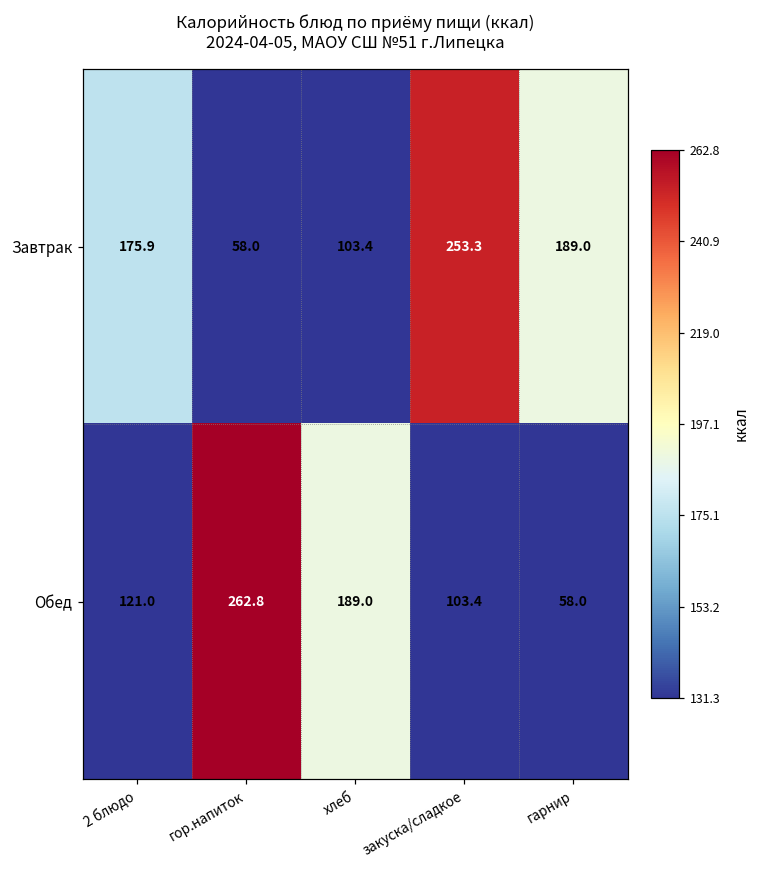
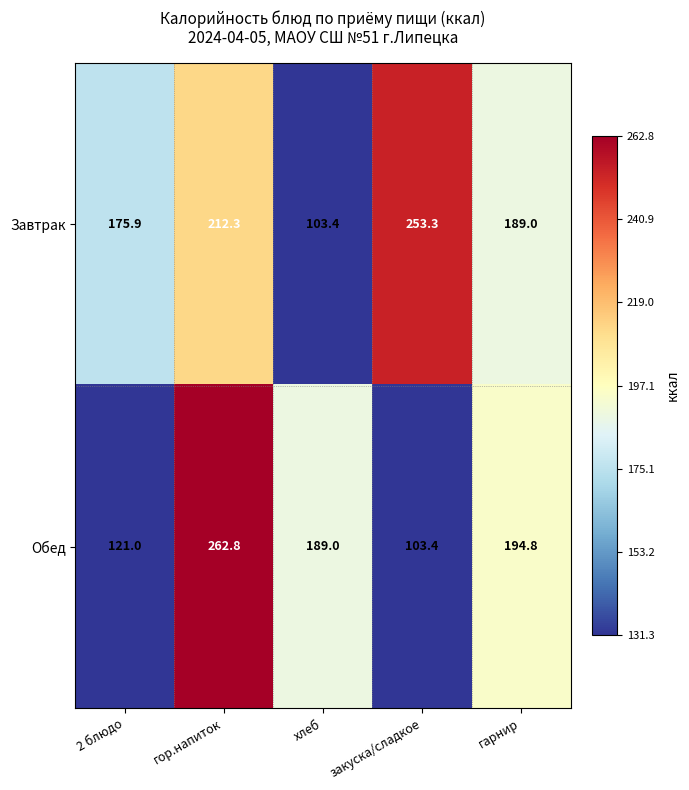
  {
    "Завтрак": {
      "2 блюдо": 175.9,
-     "гор.напиток": 58.0,
+     "гор.напиток": 212.3,
      "хлеб": 103.4,
      "закуска/сладкое": 253.3,
      "гарнир": 189.0
    },
    "Обед": {
      "2 блюдо": 121.0,
      "гор.напиток": 262.8,
      "хлеб": 189.0,
      "закуска/сладкое": 103.4,
-     "гарнир": 58.0
+     "гарнир": 194.8
    }
  }
